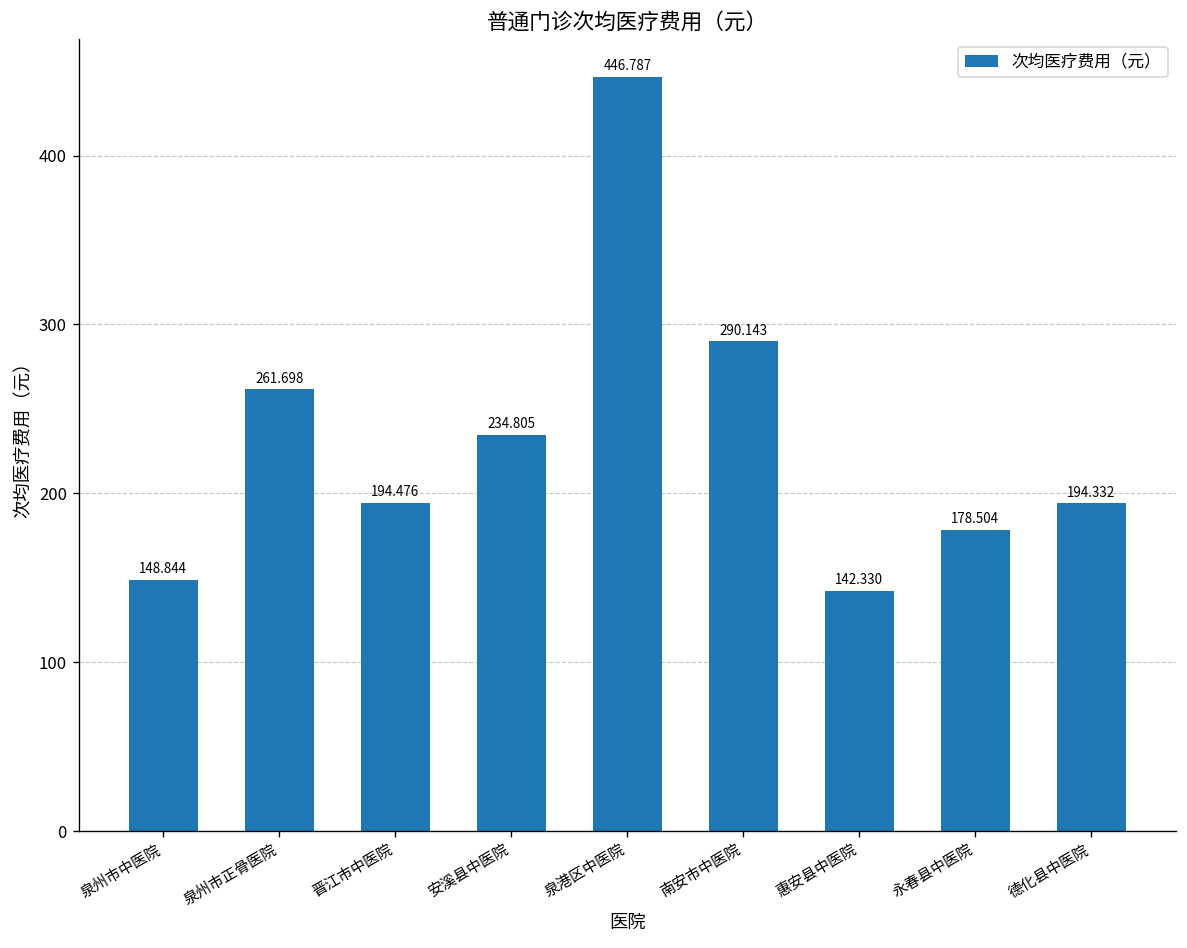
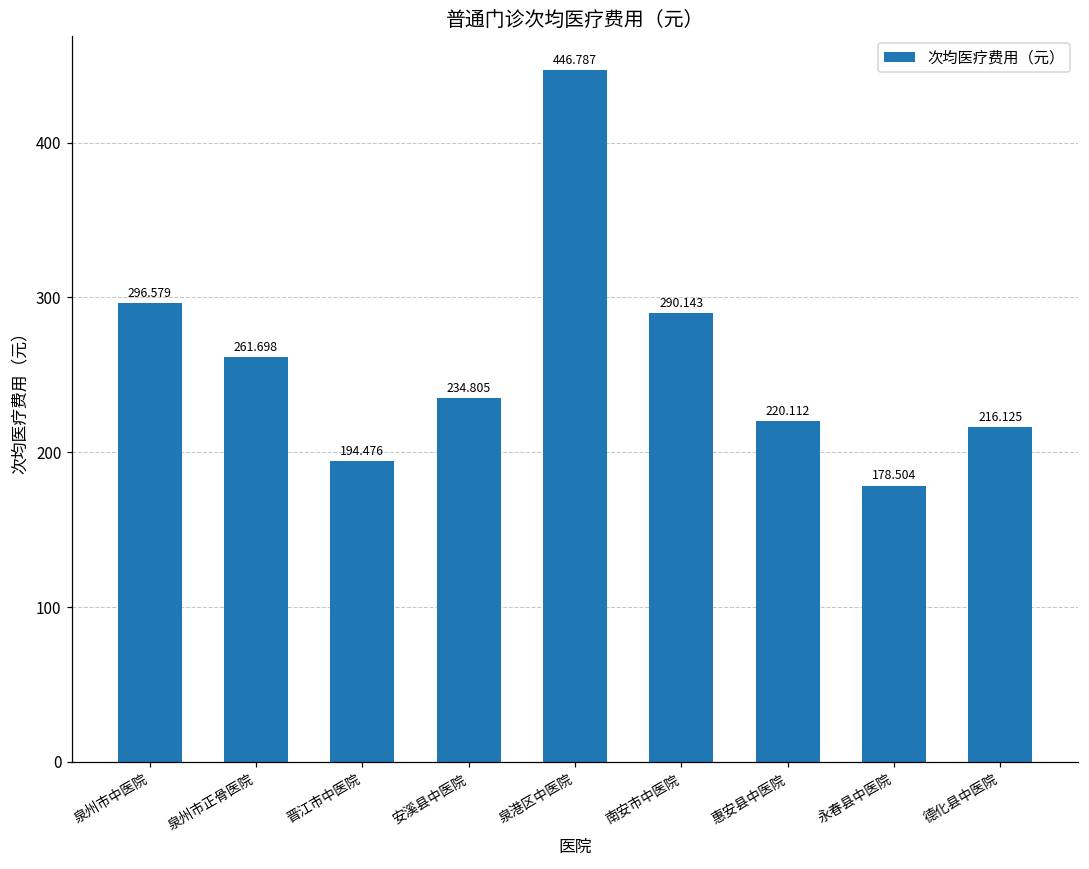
  {
-   "泉州市中医院": 148.844,
+   "泉州市中医院": 296.579,
    "泉州市正骨医院": 261.698,
    "晋江市中医院": 194.476,
    "安溪县中医院": 234.805,
    "泉港区中医院": 446.787,
    "南安市中医院": 290.143,
-   "惠安县中医院": 142.330,
+   "惠安县中医院": 220.112,
    "永春县中医院": 178.504,
-   "德化县中医院": 194.332
+   "德化县中医院": 216.125
  }
